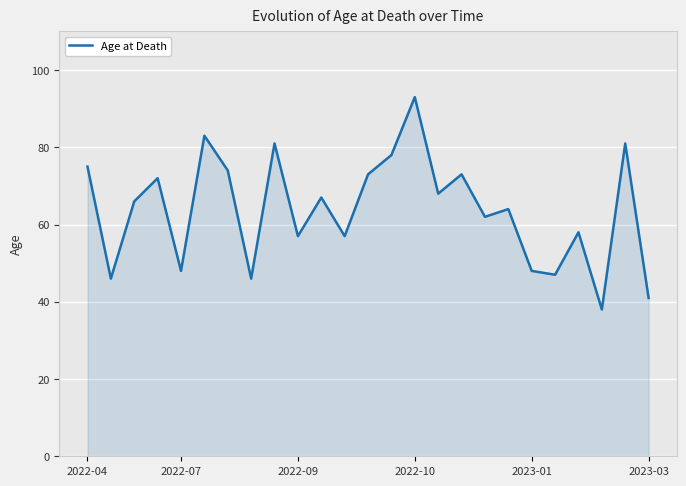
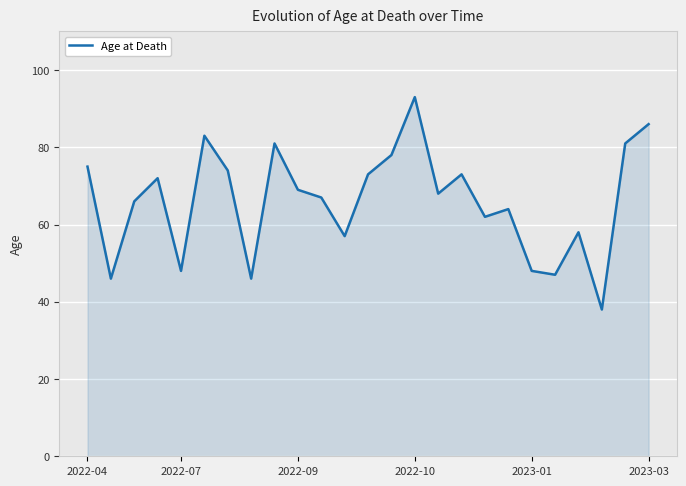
  {
    "2022-04": 75,
    "2022-07": 48,
-   "2022-09": 57,
+   "2022-09": 69,
    "2022-10": 93,
    "2023-01": 48,
-   "2023-03": 41
+   "2023-03": 86
  }
